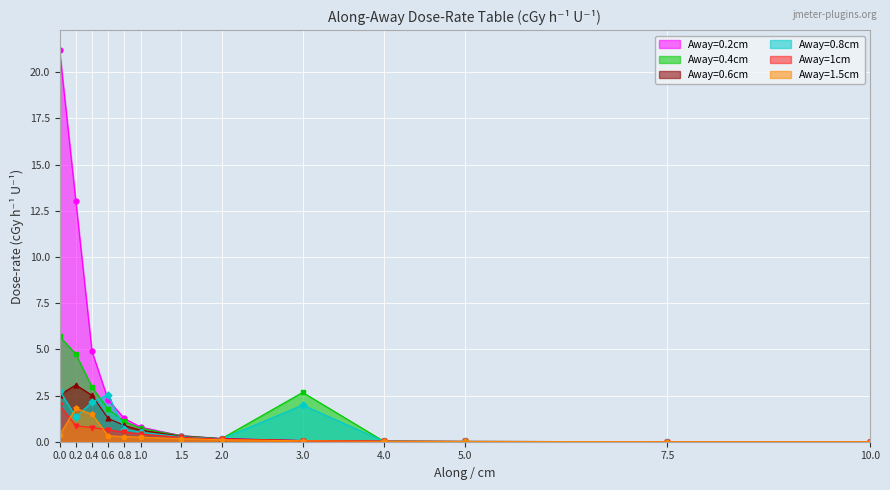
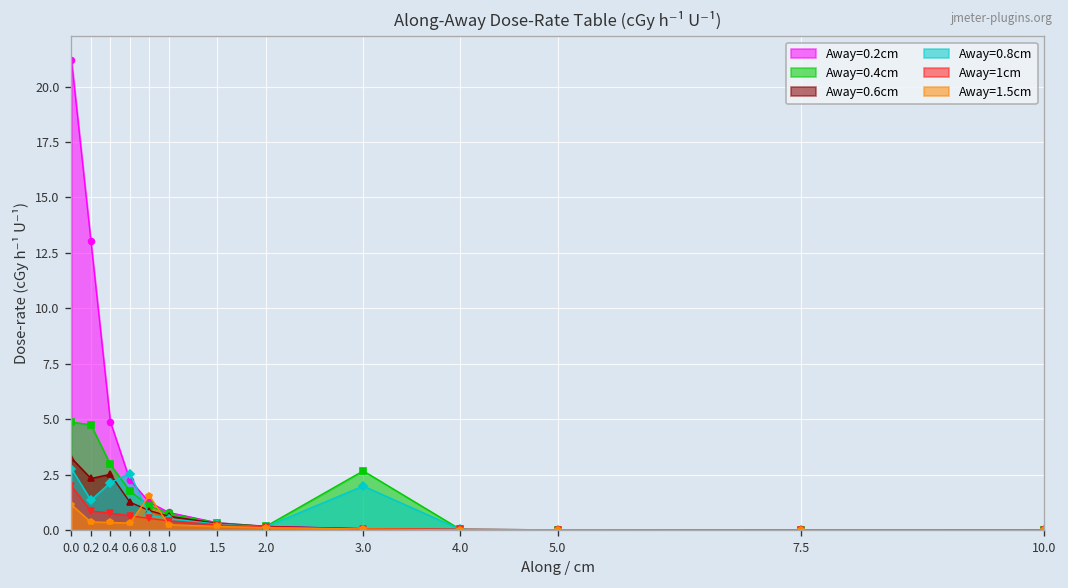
  {
    "Away=0.2cm": {
      "0.0": 21.2,
      "0.2": 13.0,
      "0.4": 4.9,
      "0.6": 2.3,
      "0.8": 1.3
    },
    "Away=0.4cm": {
-     "0.0": 5.7,
+     "0.0": 4.9,
      "0.2": 4.8,
      "0.4": 3.0,
      "0.6": 1.8,
      "0.8": 1.1,
      "3.0": 2.7
    },
    "Away=0.6cm": {
-     "0.0": 2.5,
-     "0.2": 3.1,
+     "0.0": 3.2,
+     "0.2": 2.3,
      "0.4": 2.5,
      "0.6": 1.3,
      "0.8": 0.9
    },
    "Away=0.8cm": {
      "0.0": 2.8,
      "0.2": 1.3,
      "0.4": 2.1,
      "0.6": 2.6,
      "0.8": 0.7,
      "3.0": 2.0
    },
    "Away=1cm": {
      "0.0": 2.0,
      "0.2": 0.9,
      "0.4": 0.8,
      "0.6": 0.6,
      "0.8": 0.5
    },
    "Away=1.5cm": {
-     "0.0": 0.4,
-     "0.2": 1.8,
-     "0.4": 1.5,
+     "0.0": 1.1,
+     "0.2": 0.4,
+     "0.4": 0.3,
      "0.6": 0.3,
-     "0.8": 0.3,
+     "0.8": 1.6,
      "1.0": 0.2
    }
  }
